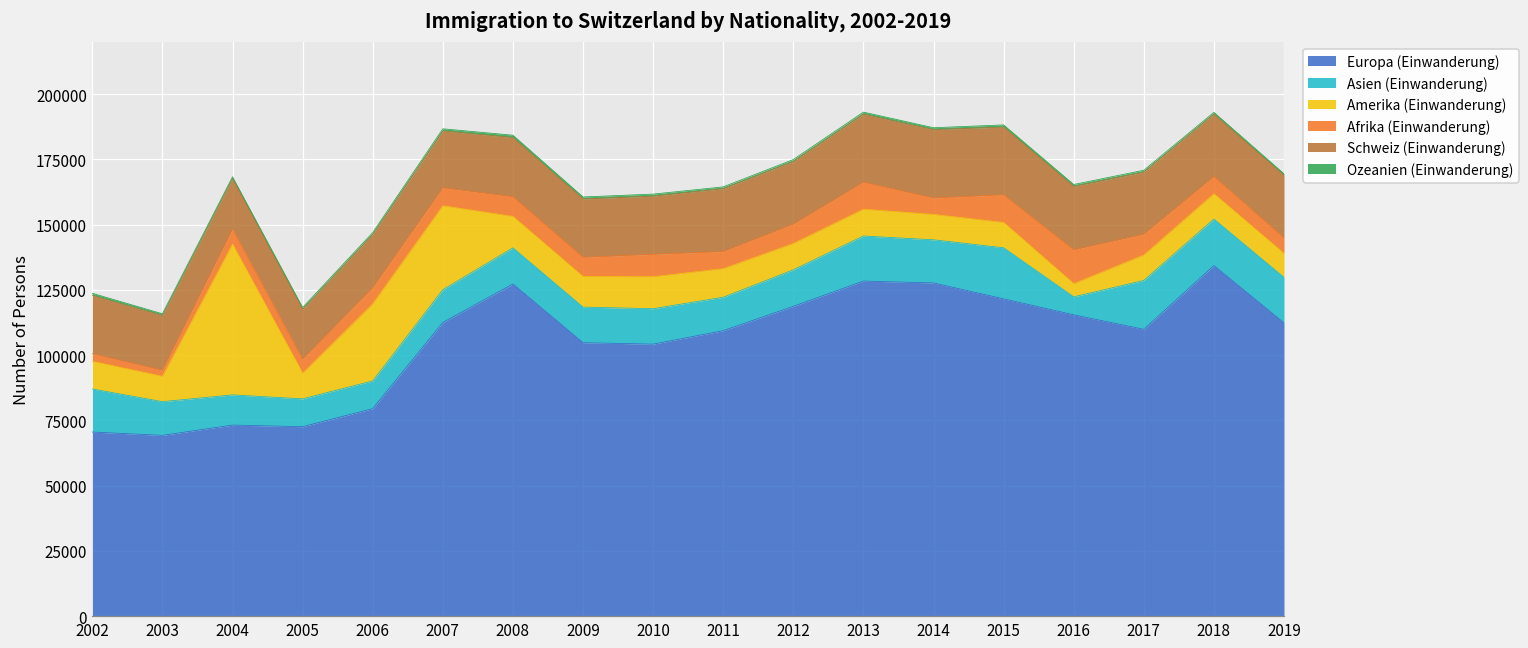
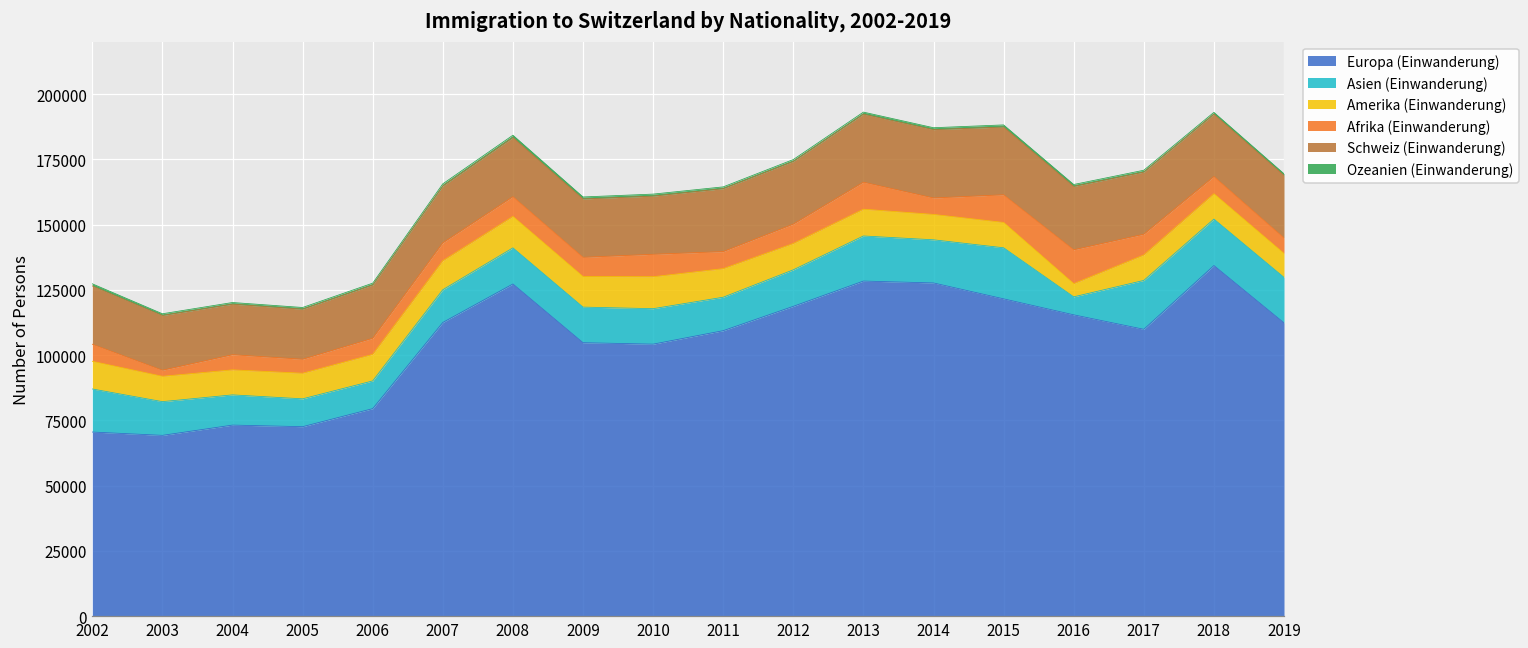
  {
    "Europa (Einwanderung)": {
      "2002": 71000,
      "2003": 69000,
      "2004": 73000,
      "2005": 73000,
      "2006": 80000,
      "2007": 113000,
      "2008": 127000,
      "2009": 105000,
      "2010": 104000,
      "2011": 109000,
      "2012": 119000,
      "2013": 128000,
      "2014": 128000,
      "2015": 122000,
      "2016": 115000,
      "2017": 110000,
      "2018": 134000,
      "2019": 112000
    },
    "Asien (Einwanderung)": {
      "2002": 16000,
      "2003": 13000,
      "2004": 12000,
      "2005": 11000,
      "2006": 11000,
      "2007": 13000,
      "2008": 14000,
      "2009": 14000,
      "2010": 14000,
      "2011": 13000,
      "2012": 14000,
      "2013": 17000,
      "2014": 17000,
      "2015": 20000,
      "2016": 7000,
      "2017": 19000,
      "2018": 18000,
      "2019": 17000
    },
    "Amerika (Einwanderung)": {
      "2002": 11000,
      "2003": 10000,
-     "2004": 58000,
+     "2004": 10000,
      "2005": 10000,
-     "2006": 30000,
-     "2007": 32000,
+     "2006": 10000,
+     "2007": 11000,
      "2008": 12000,
      "2009": 12000,
      "2010": 12000,
      "2011": 11000,
      "2012": 10000,
      "2013": 10000,
      "2014": 10000,
      "2015": 10000,
      "2016": 5000,
      "2017": 10000,
      "2018": 10000,
      "2019": 9000
    },
    "Afrika (Einwanderung)": {
-     "2002": 3000,
+     "2002": 7000,
      "2003": 2000,
      "2004": 6000,
      "2005": 5000,
      "2006": 6000,
      "2007": 7000,
      "2008": 8000,
      "2009": 7000,
      "2010": 9000,
      "2011": 7000,
      "2012": 7000,
      "2013": 10000,
      "2014": 6000,
      "2015": 11000,
      "2016": 13000,
      "2017": 8000,
      "2018": 7000,
      "2019": 6000
    }
  }
